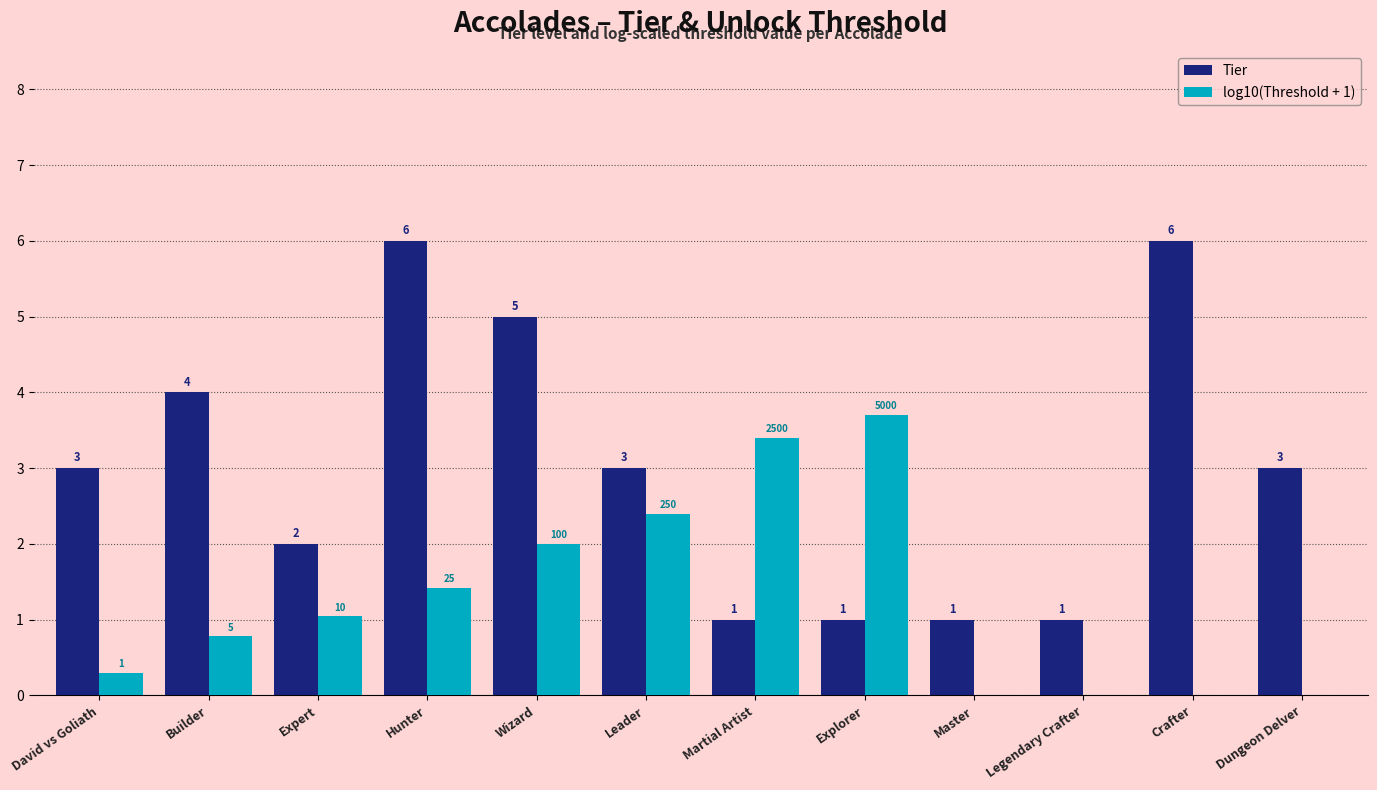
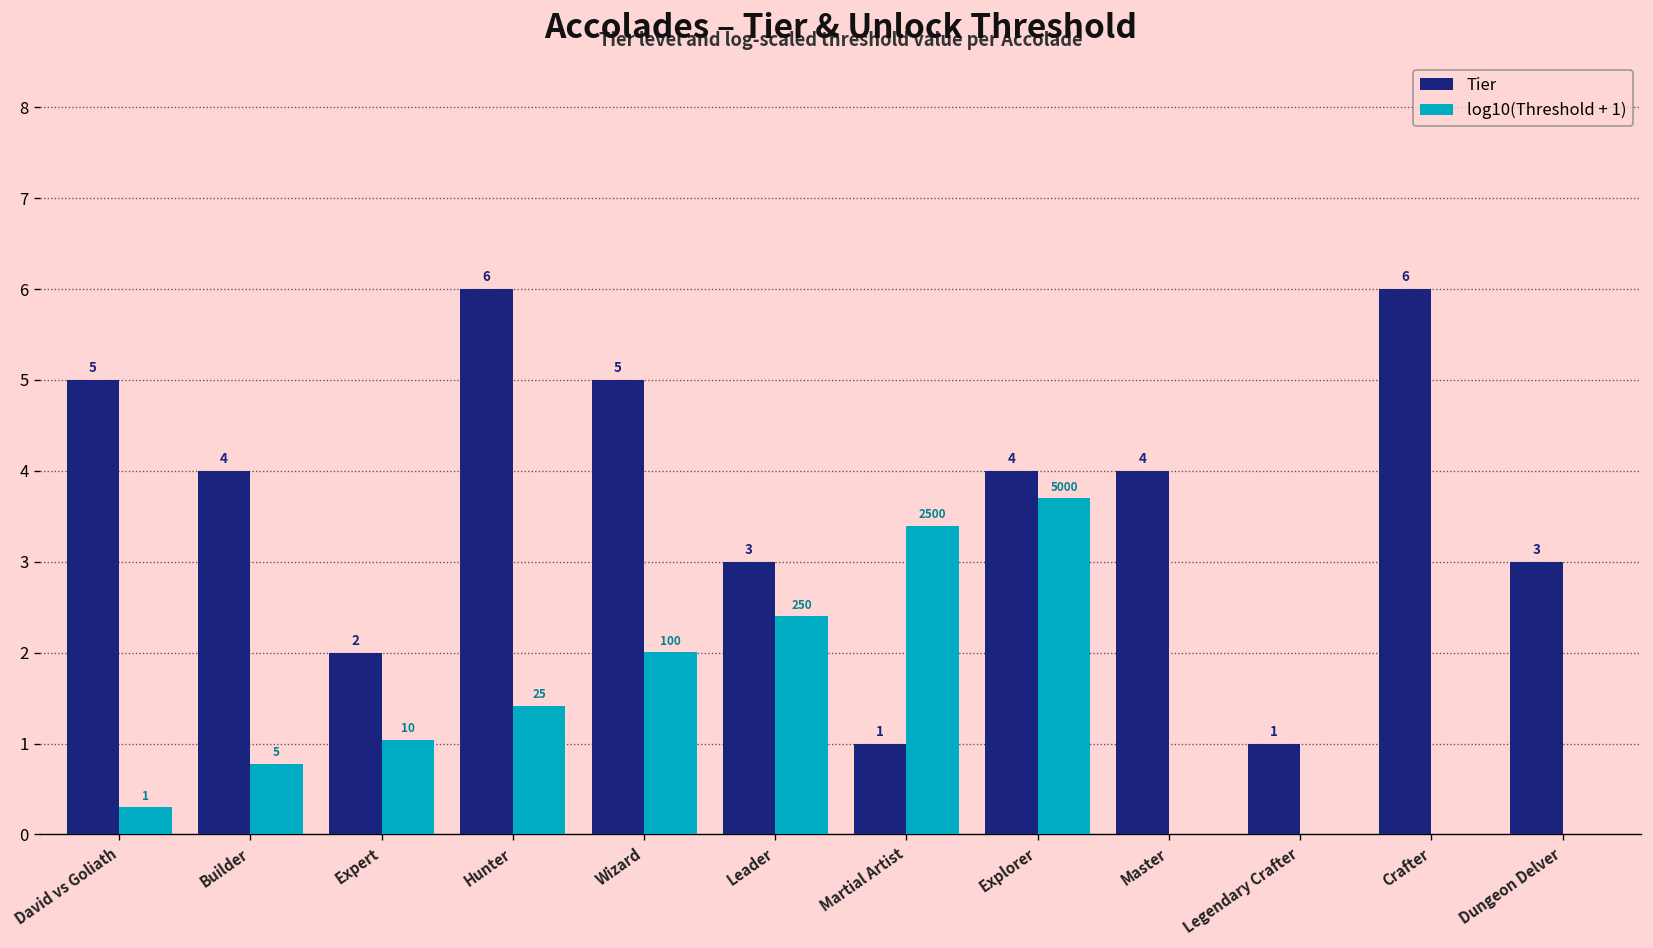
  {
    "Tier": {
-     "David vs Goliath": 3,
+     "David vs Goliath": 5,
      "Builder": 4,
      "Expert": 2,
      "Hunter": 6,
      "Wizard": 5,
      "Leader": 3,
      "Martial Artist": 1,
-     "Explorer": 1,
-     "Master": 1,
+     "Explorer": 4,
+     "Master": 4,
      "Legendary Crafter": 1,
      "Crafter": 6,
      "Dungeon Delver": 3
    },
    "log10(Threshold + 1)": {
      "Master": 0.0,
      "Legendary Crafter": 0.0,
      "Crafter": 0.0,
      "Dungeon Delver": 0.0
    }
  }
